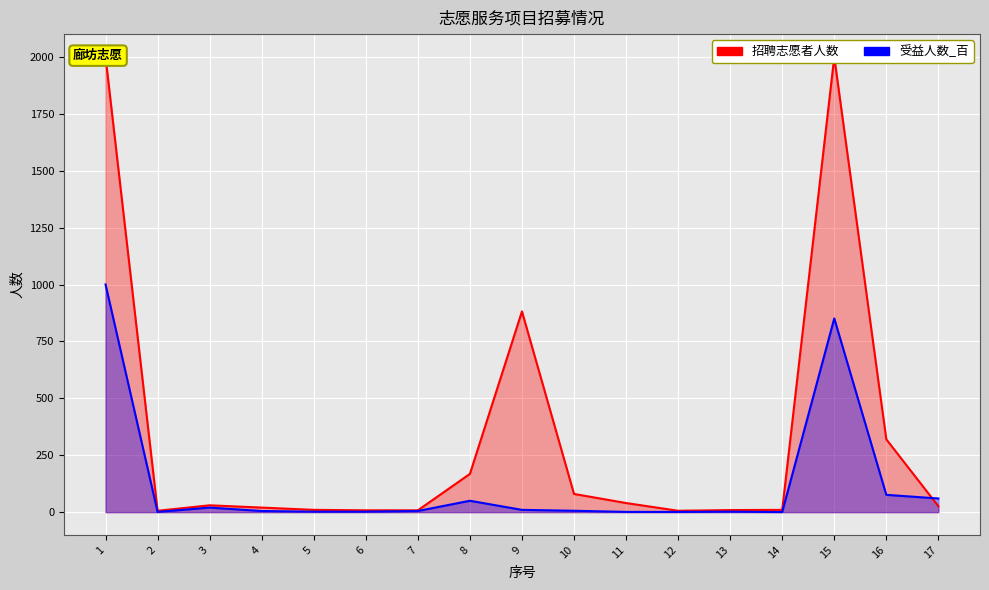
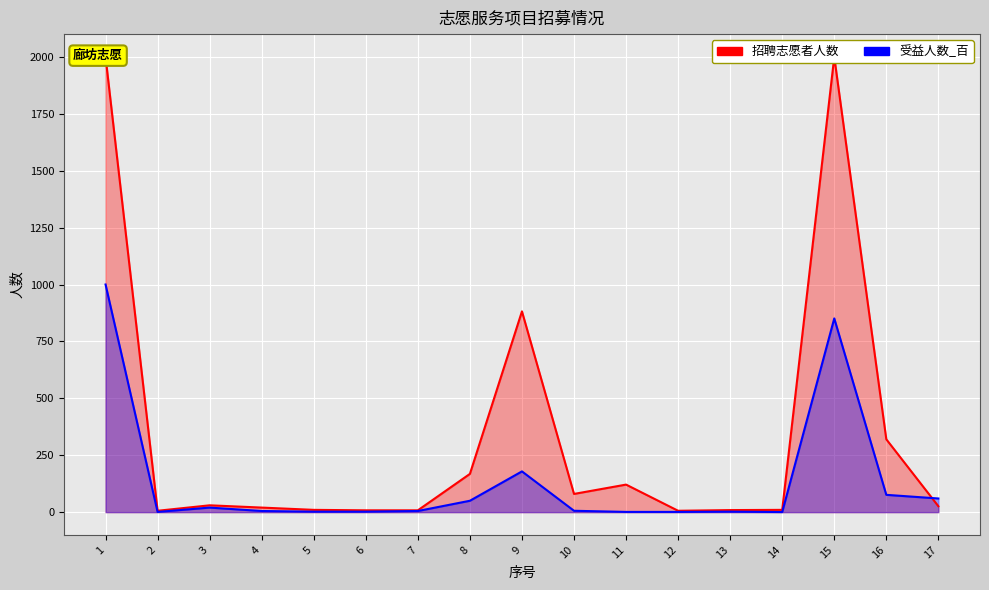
  {
    "招聘志愿者人数": {
      "4": 20,
      "8": 170,
      "9": 880,
      "10": 80,
-     "11": 40,
+     "11": 120,
      "16": 320,
      "17": 30
    },
    "受益人数_百": {
      "1": 1000,
      "4": 10,
      "8": 50,
-     "9": 10,
+     "9": 180,
      "10": 10,
      "11": 0,
      "15": 850,
      "16": 80,
      "17": 60
    }
  }
